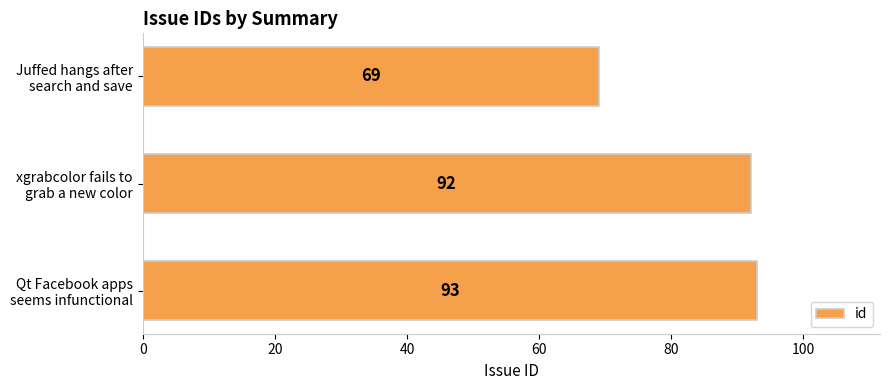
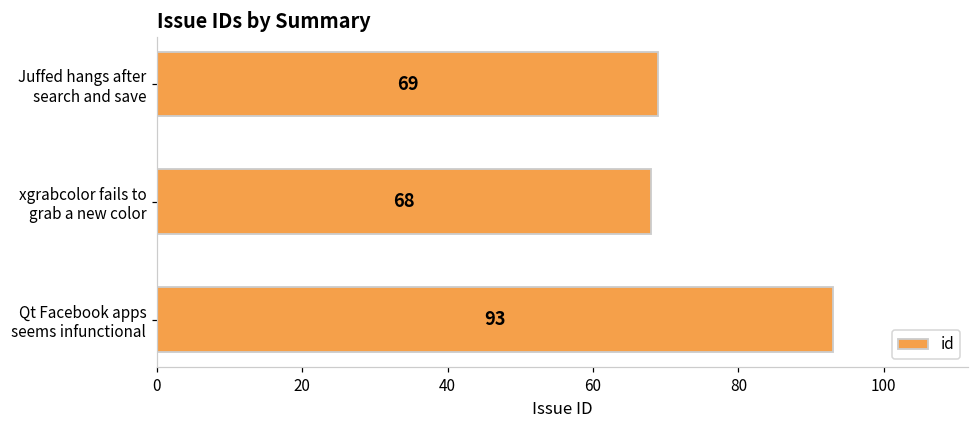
  {
    "Juffed hangs after search and save": 69,
-   "xgrabcolor fails to grab a new color": 92,
+   "xgrabcolor fails to grab a new color": 68,
    "Qt Facebook apps seems infunctional": 93
  }
